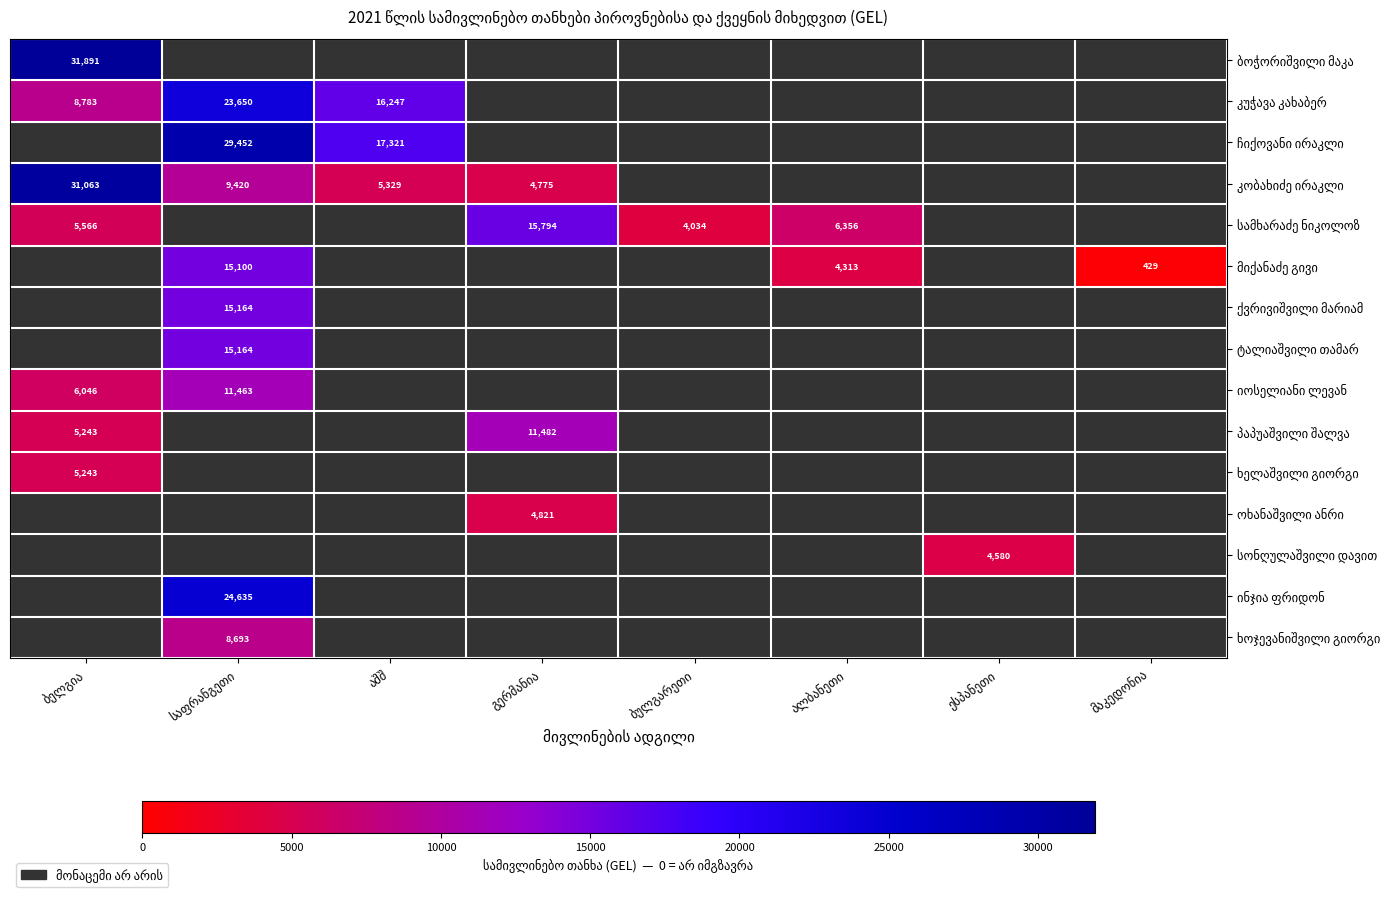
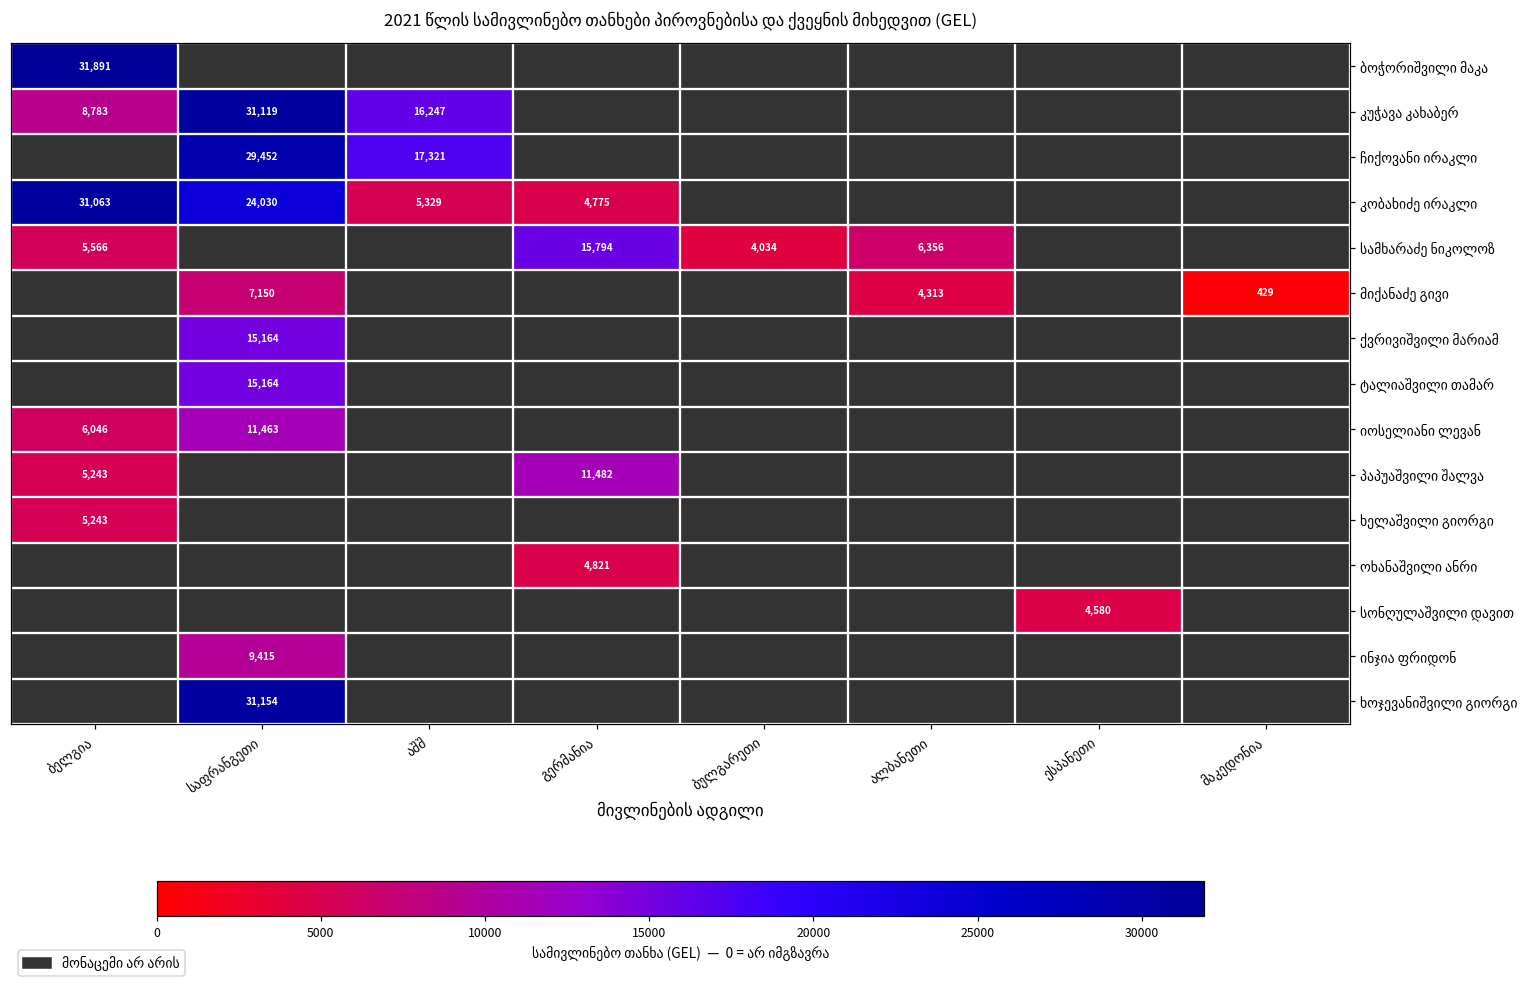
  {
    "ბოჭორიშვილი მაკა": {
      "ბელგია": "31,891"
    },
    "კუჭავა კახაბერ": {
      "ბელგია": "8,783",
-     "საფრანგეთი": "23,650",
+     "საფრანგეთი": "31,119",
      "აშშ": "16,247"
    },
    "ჩიქოვანი ირაკლი": {
      "საფრანგეთი": "29,452",
      "აშშ": "17,321"
    },
    "კობახიძე ირაკლი": {
      "ბელგია": "31,063",
-     "საფრანგეთი": "9,420",
+     "საფრანგეთი": "24,030",
      "აშშ": "5,329",
      "გერმანია": "4,775"
    },
    "სამხარაძე ნიკოლოზ": {
      "ბელგია": "5,566",
      "გერმანია": "15,794",
      "ბულგარეთი": "4,034",
      "ალბანეთი": "6,356"
    },
    "მიქანაძე გივი": {
-     "საფრანგეთი": "15,100",
+     "საფრანგეთი": "7,150",
      "ალბანეთი": "4,313",
      "მაკედონია": "429"
    },
    "ქვრივიშვილი მარიამ": {
      "საფრანგეთი": "15,164"
    },
    "ტალიაშვილი თამარ": {
      "საფრანგეთი": "15,164"
    },
    "იოსელიანი ლევან": {
      "ბელგია": "6,046",
      "საფრანგეთი": "11,463"
    },
    "პაპუაშვილი შალვა": {
      "ბელგია": "5,243",
      "გერმანია": "11,482"
    },
    "ხელაშვილი გიორგი": {
      "ბელგია": "5,243"
    },
    "ოხანაშვილი ანრი": {
      "გერმანია": "4,821"
    },
    "სონღულაშვილი დავით": {
      "ესპანეთი": "4,580"
    },
    "ინჯია ფრიდონ": {
-     "საფრანგეთი": "24,635"
+     "საფრანგეთი": "9,415"
    },
    "ხოჯევანიშვილი გიორგი": {
-     "საფრანგეთი": "8,693"
+     "საფრანგეთი": "31,154"
    }
  }
